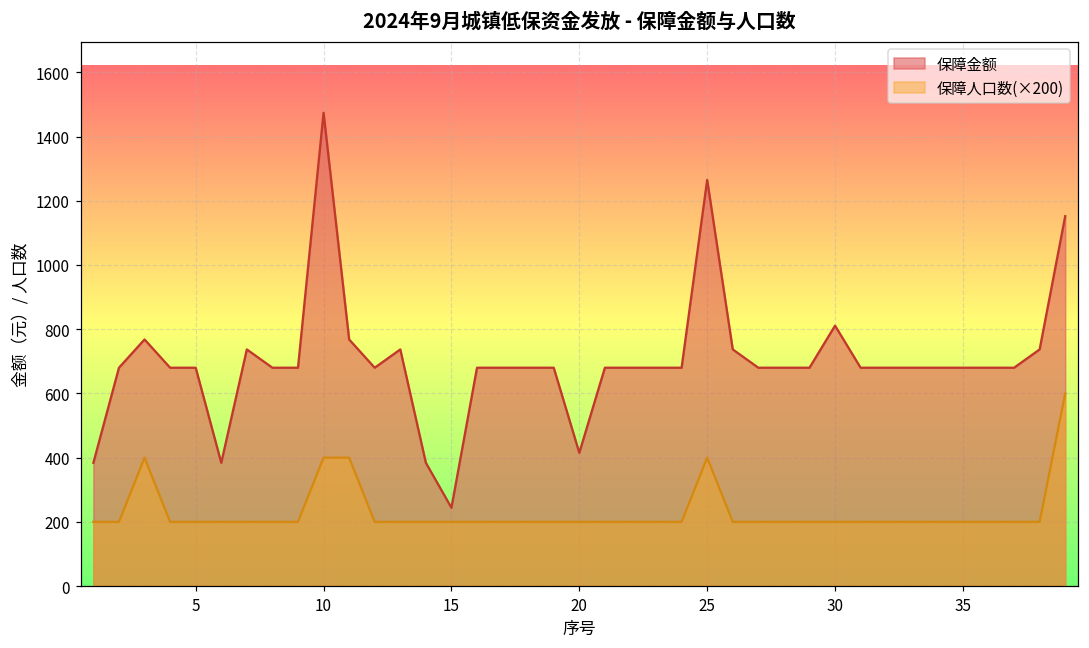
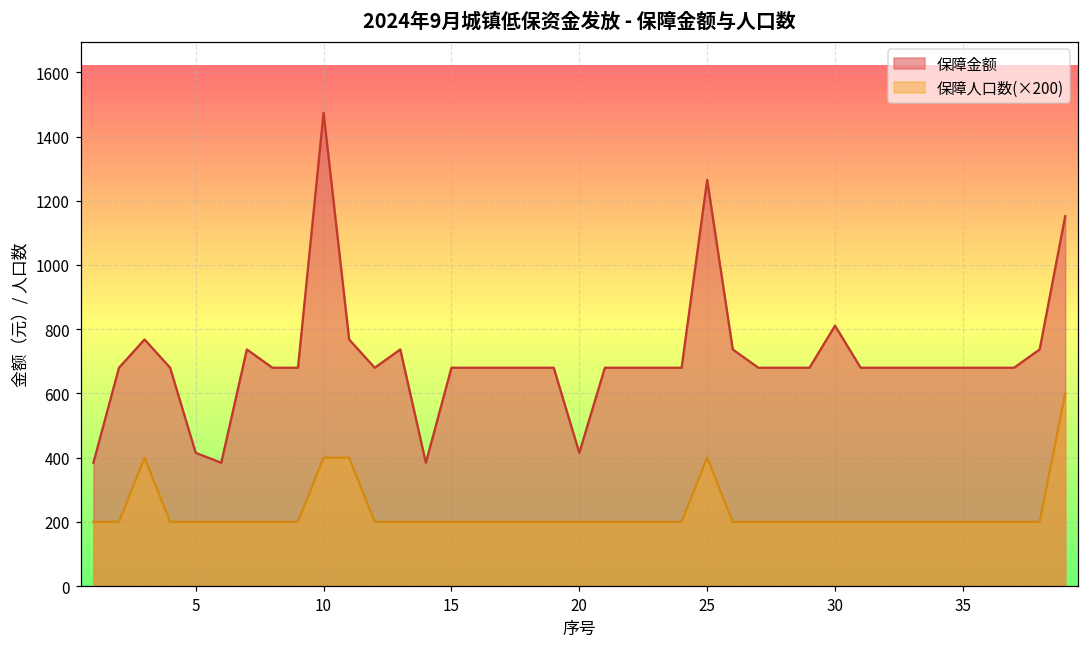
  {
    "保障金额": {
-     "5": 680,
+     "5": 420,
      "10": 1470,
-     "15": 240,
+     "15": 680,
      "20": 420,
      "25": 1270,
      "30": 810,
      "35": 680
    },
    "保障人口数(×200)": {
      "5": 200,
      "10": 400,
      "15": 200,
      "20": 200,
      "25": 400,
      "30": 200,
      "35": 200
    }
  }
